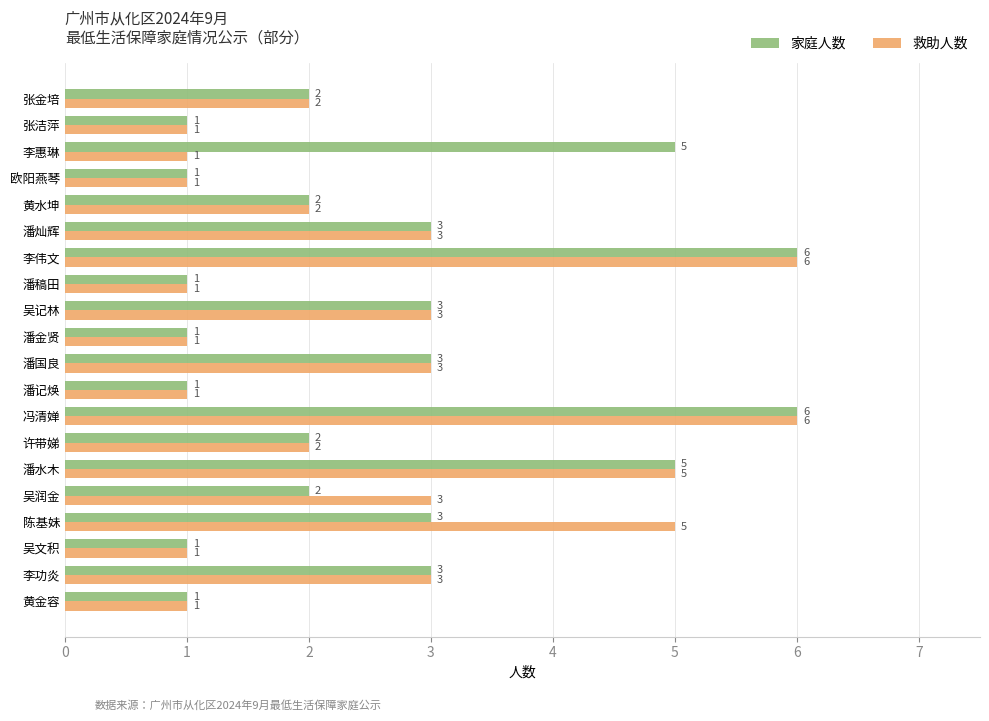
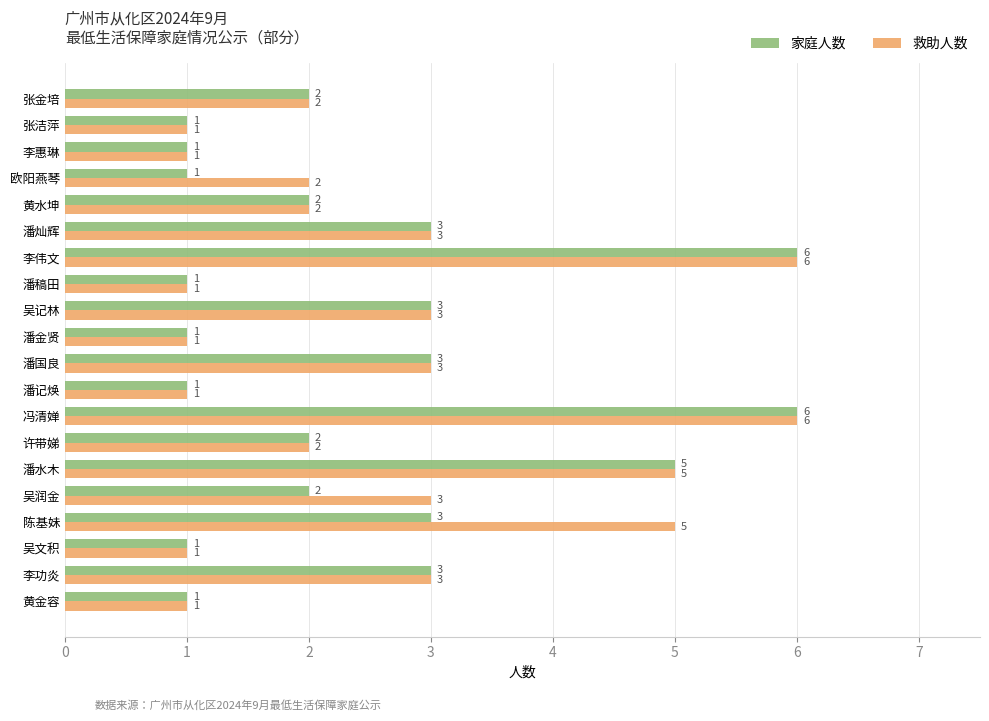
  {
    "家庭人数": {
      "张金培": 2,
      "张洁萍": 1,
-     "李惠琳": 5,
+     "李惠琳": 1,
      "欧阳燕琴": 1,
      "黄水坤": 2,
      "潘灿辉": 3,
      "李伟文": 6,
      "潘稿田": 1,
      "吴记林": 3,
      "潘金贤": 1,
      "潘国良": 3,
      "潘记焕": 1,
      "冯清婵": 6,
      "许带娣": 2,
      "潘水木": 5,
      "吴润金": 2,
      "陈基妹": 3,
      "吴文积": 1,
      "李功炎": 3,
      "黄金容": 1
    },
    "救助人数": {
      "张金培": 2,
      "张洁萍": 1,
      "李惠琳": 1,
-     "欧阳燕琴": 1,
+     "欧阳燕琴": 2,
      "黄水坤": 2,
      "潘灿辉": 3,
      "李伟文": 6,
      "潘稿田": 1,
      "吴记林": 3,
      "潘金贤": 1,
      "潘国良": 3,
      "潘记焕": 1,
      "冯清婵": 6,
      "许带娣": 2,
      "潘水木": 5,
      "吴润金": 3,
      "陈基妹": 5,
      "吴文积": 1,
      "李功炎": 3,
      "黄金容": 1
    }
  }
